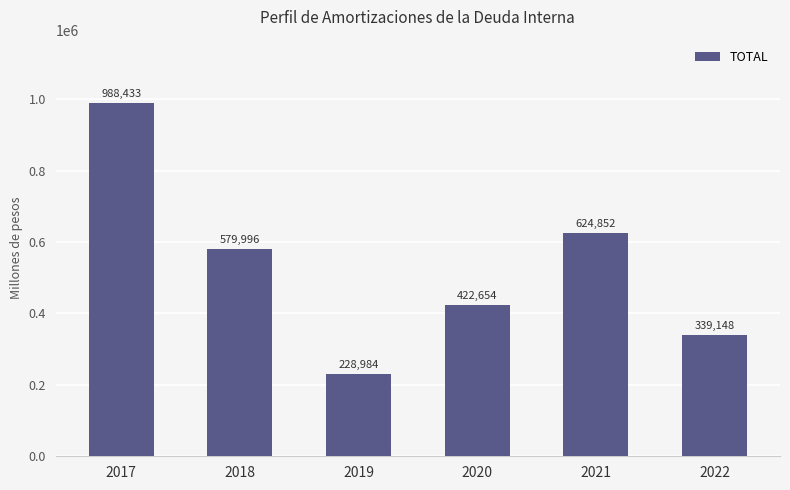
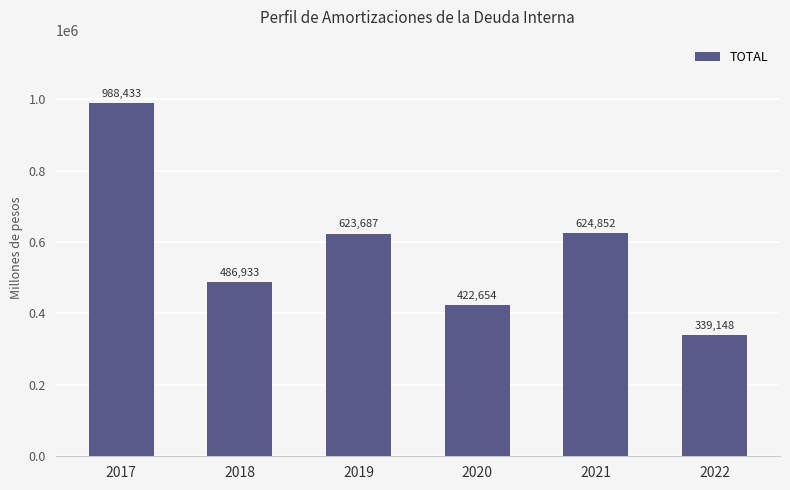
  {
    "2017": "988,433",
-   "2018": "579,996",
-   "2019": "228,984",
+   "2018": "486,933",
+   "2019": "623,687",
    "2020": "422,654",
    "2021": "624,852",
    "2022": "339,148"
  }
